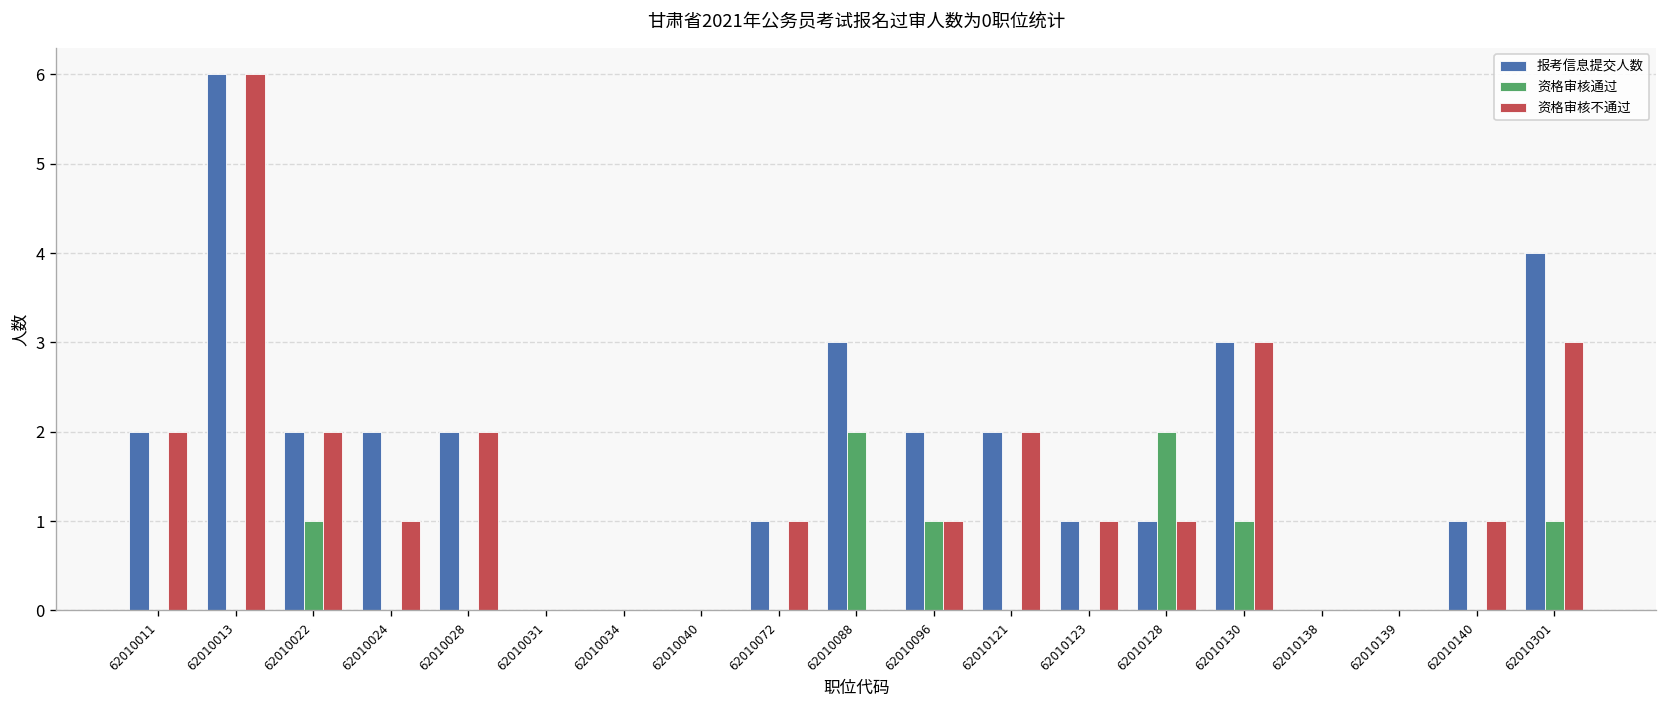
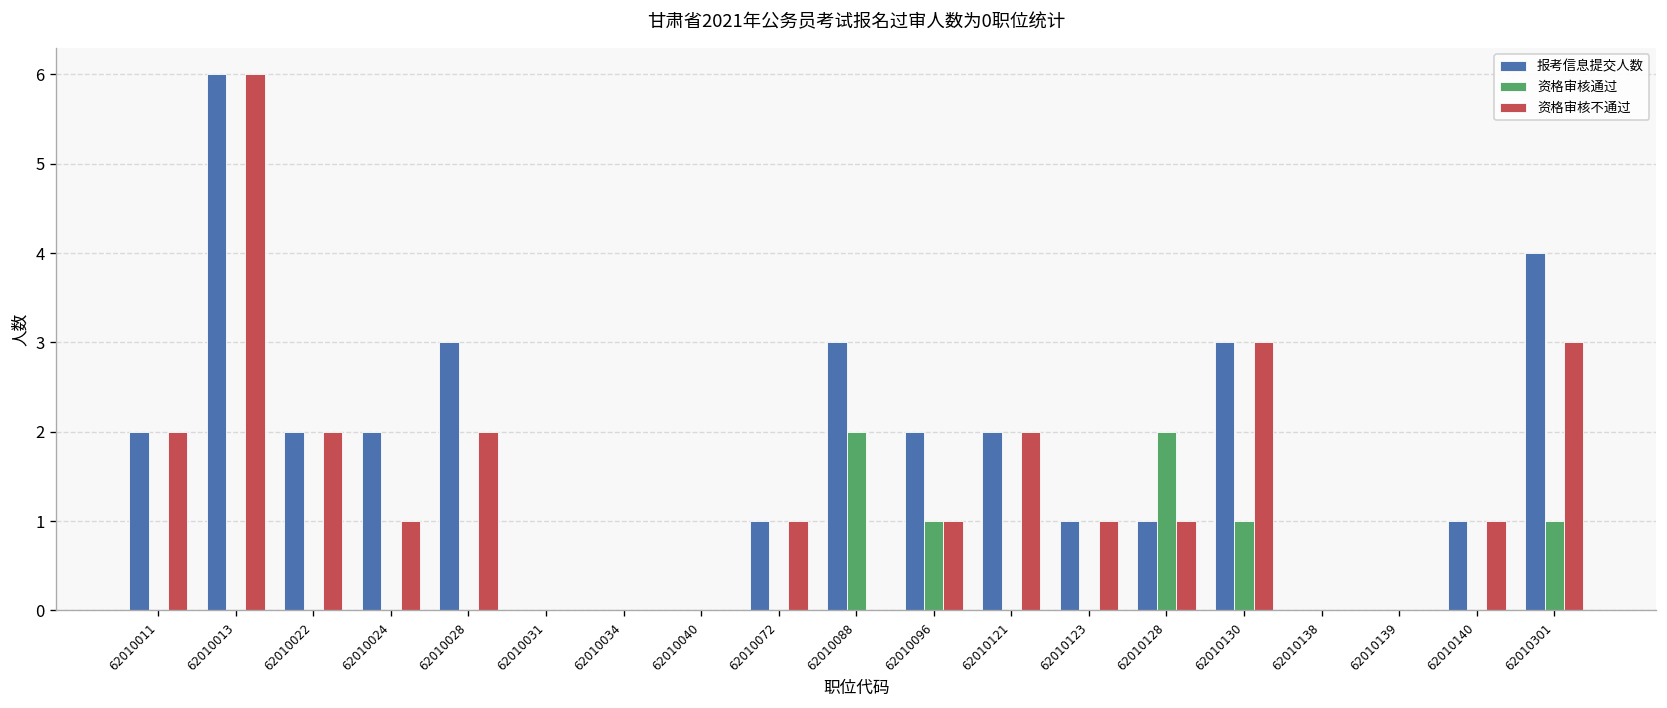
  {
    "报考信息提交人数": {
      "62010011": 2,
      "62010013": 6,
      "62010022": 2,
      "62010024": 2,
-     "62010028": 2,
+     "62010028": 3,
      "62010031": 0,
      "62010034": 0,
      "62010040": 0,
      "62010072": 1,
      "62010088": 3,
      "62010096": 2,
      "62010121": 2,
      "62010123": 1,
      "62010128": 1,
      "62010130": 3,
      "62010138": 0,
      "62010139": 0,
      "62010140": 1,
      "62010301": 4
    },
    "资格审核通过": {
      "62010011": 0,
      "62010013": 0,
-     "62010022": 1,
+     "62010022": 0,
      "62010024": 0,
      "62010028": 0,
      "62010031": 0,
      "62010034": 0,
      "62010040": 0,
      "62010072": 0,
      "62010088": 2,
      "62010096": 1,
      "62010121": 0,
      "62010123": 0,
      "62010128": 2,
      "62010130": 1,
      "62010138": 0,
      "62010139": 0,
      "62010140": 0,
      "62010301": 1
    },
    "资格审核不通过": {
      "62010011": 2,
      "62010013": 6,
      "62010022": 2,
      "62010024": 1,
      "62010028": 2,
      "62010031": 0,
      "62010034": 0,
      "62010040": 0,
      "62010072": 1,
      "62010088": 0,
      "62010096": 1,
      "62010121": 2,
      "62010123": 1,
      "62010128": 1,
      "62010130": 3,
      "62010138": 0,
      "62010139": 0,
      "62010140": 1,
      "62010301": 3
    }
  }
